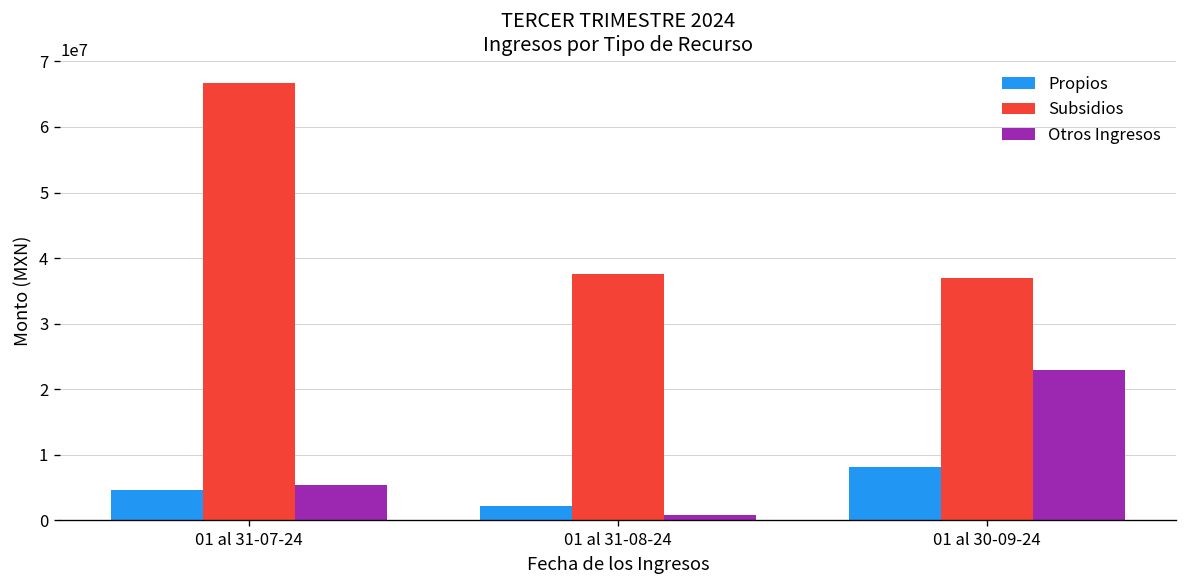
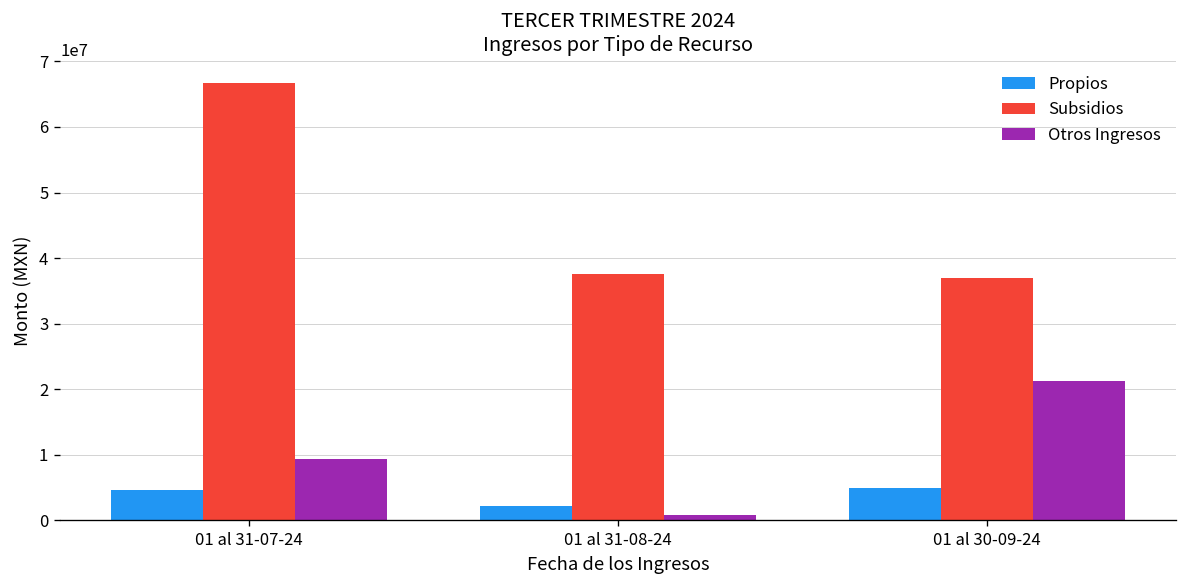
  {
    "Propios": {
      "01 al 31-07-24": 5000000,
      "01 al 31-08-24": 2000000,
-     "01 al 30-09-24": 8000000
+     "01 al 30-09-24": 5000000
    },
    "Subsidios": {
      "01 al 31-07-24": 67000000,
      "01 al 31-08-24": 38000000,
      "01 al 30-09-24": 37000000
    },
    "Otros Ingresos": {
-     "01 al 31-07-24": 5000000,
+     "01 al 31-07-24": 9000000,
      "01 al 31-08-24": 1000000,
-     "01 al 30-09-24": 23000000
+     "01 al 30-09-24": 21000000
    }
  }
